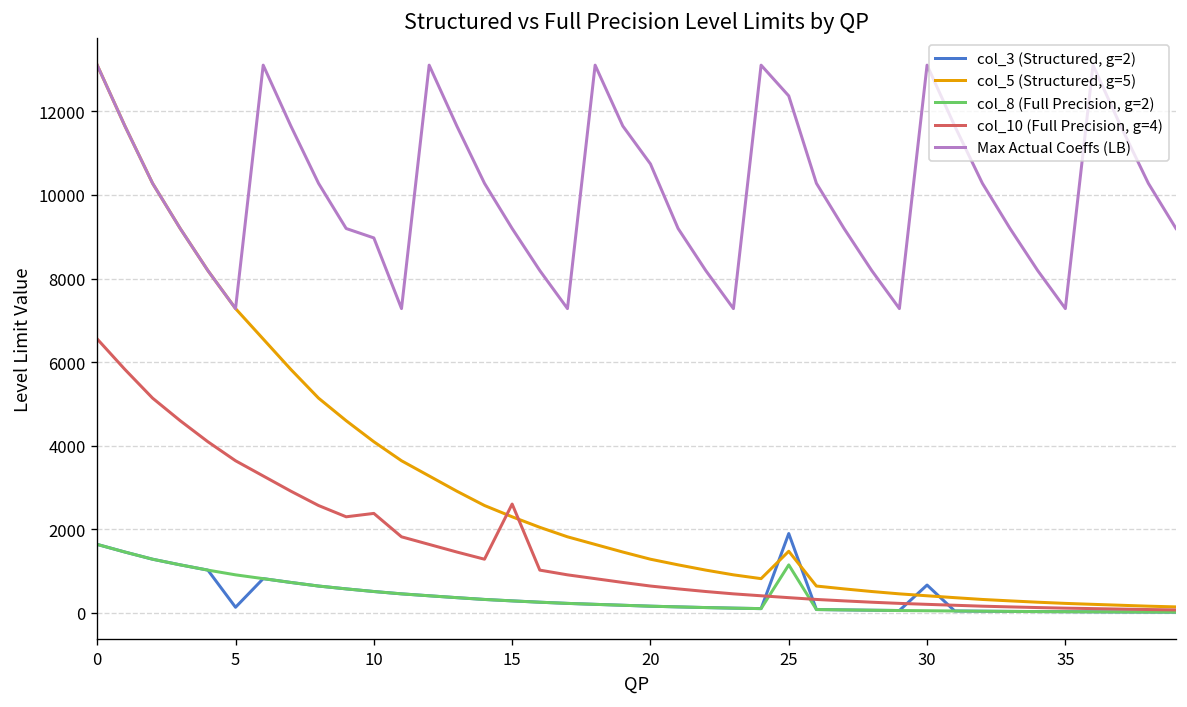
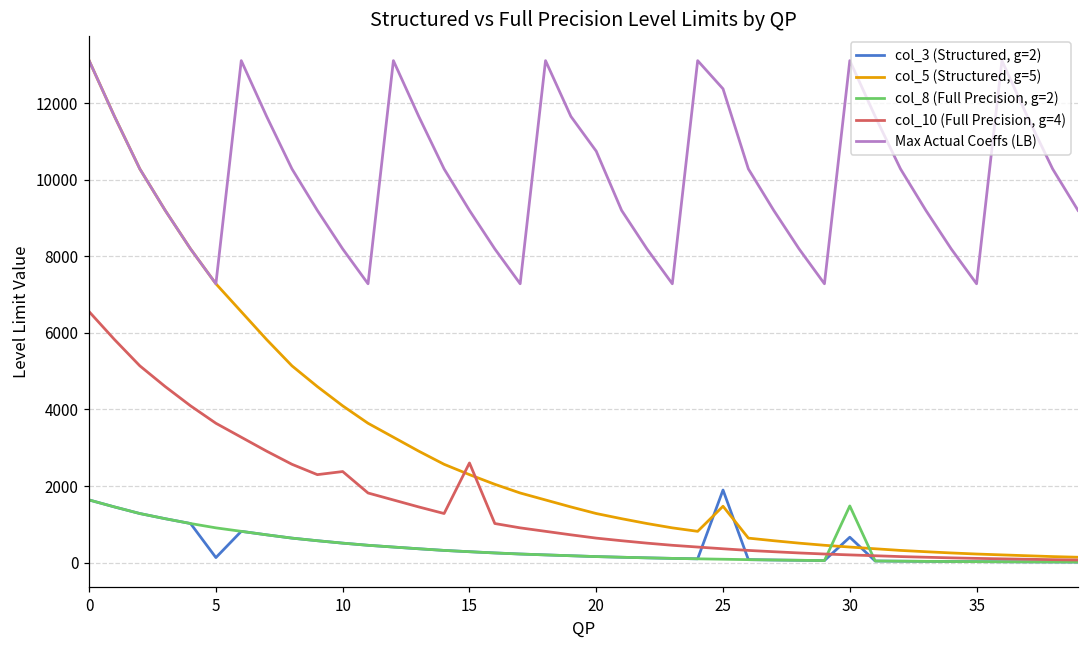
  {
    "col_3 (Structured, g=2)": {
      "5": 100,
      "25": 1900,
      "30": 700
    },
    "col_5 (Structured, g=5)": {
      "10": 4100,
      "15": 2300,
      "20": 1300,
      "25": 1500,
      "30": 400,
      "35": 200
    },
    "col_8 (Full Precision, g=2)": {
      "5": 900,
-     "25": 1100,
-     "30": 100
+     "25": 100,
+     "30": 1500
    },
    "col_10 (Full Precision, g=4)": {
      "0": 6600,
      "5": 3600,
      "10": 2400,
      "15": 2600,
      "20": 600,
      "25": 400,
      "30": 200,
      "35": 100
    },
    "Max Actual Coeffs (LB)": {
-     "10": 9000,
+     "10": 8200,
      "15": 9200,
      "20": 10700,
      "25": 12400,
      "30": 13100,
      "35": 7300
    }
  }
